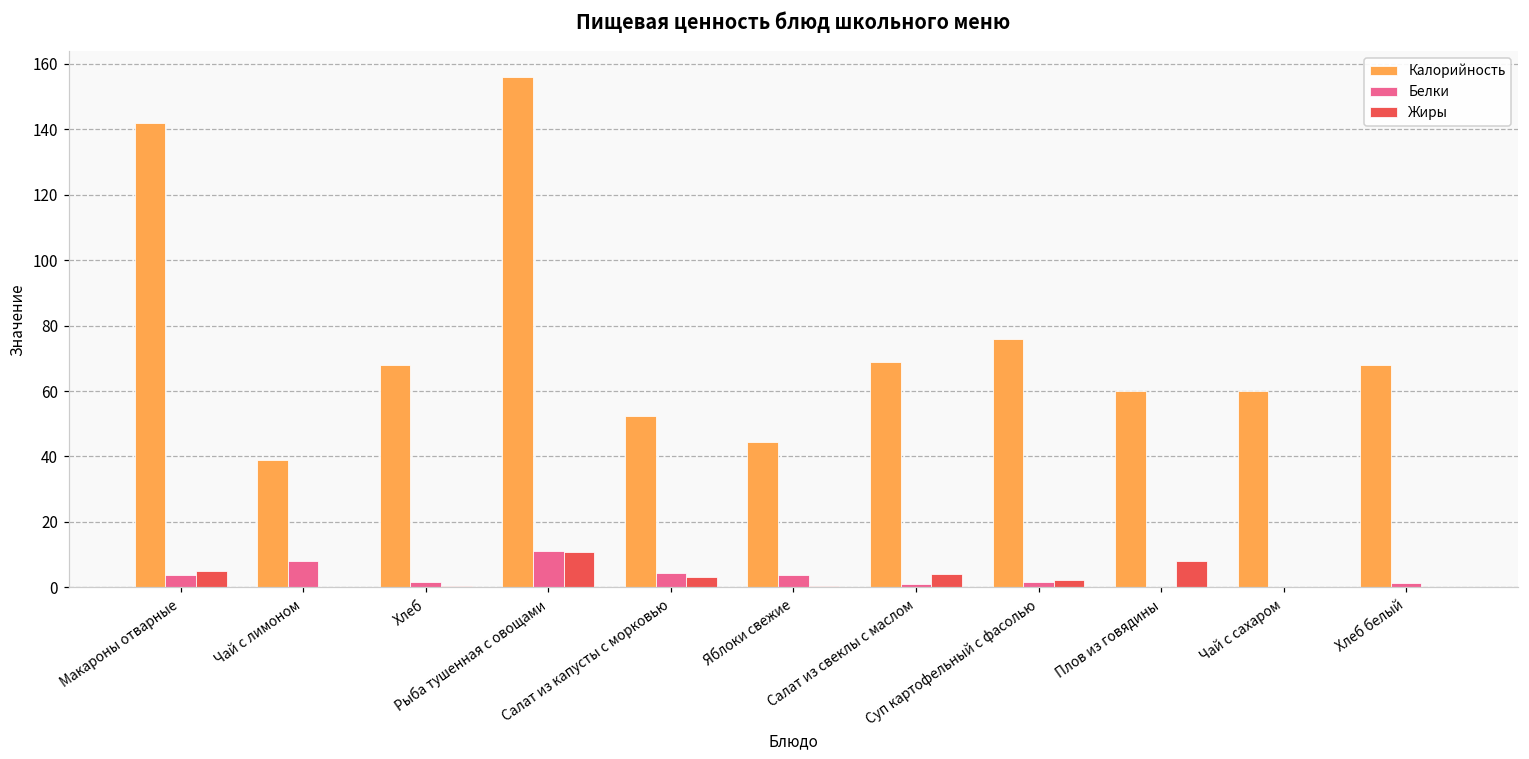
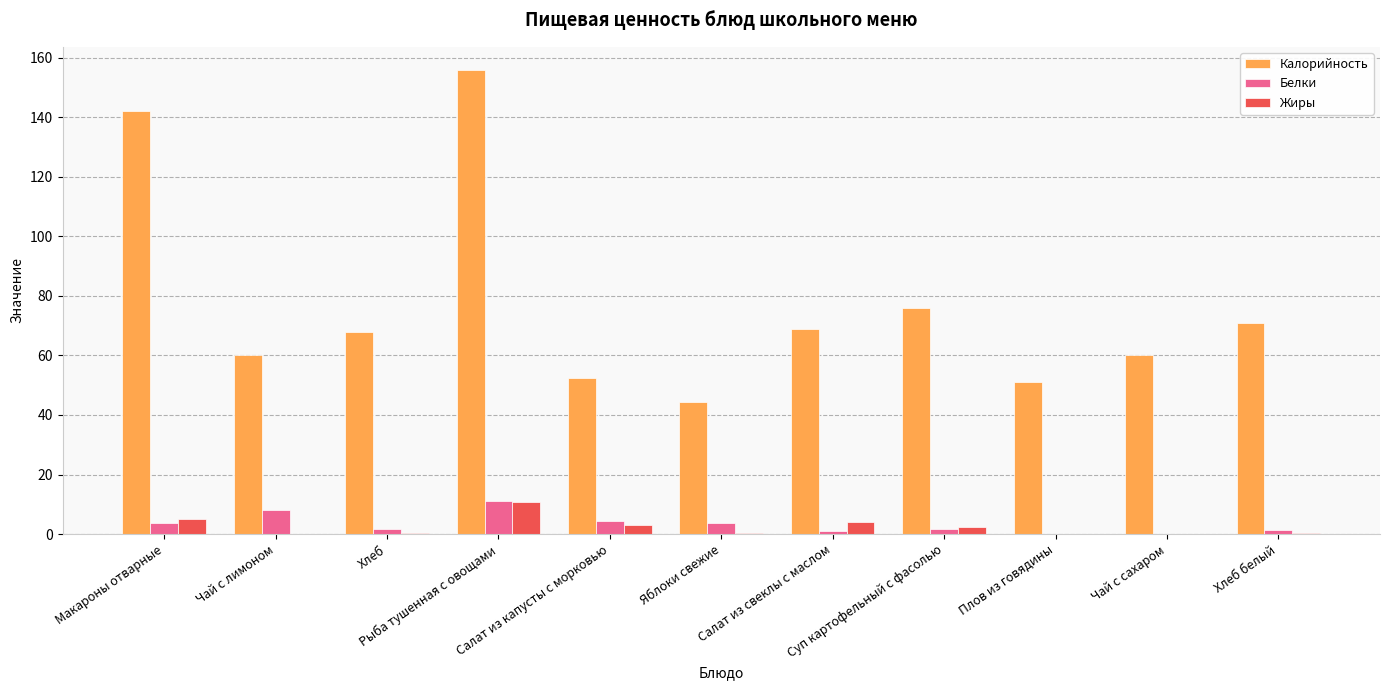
  {
    "Калорийность": {
      "Макароны отварные": 142,
-     "Чай с лимоном": 39,
+     "Чай с лимоном": 60,
      "Хлеб": 68,
      "Рыба тушенная с овощами": 156,
      "Салат из капусты с морковью": 52,
      "Яблоки свежие": 44,
      "Салат из свеклы с маслом": 69,
      "Суп картофельный с фасолью": 76,
-     "Плов из говядины": 60,
+     "Плов из говядины": 51,
      "Чай с сахаром": 60,
-     "Хлеб белый": 68
+     "Хлеб белый": 71
    },
    "Белки": {
      "Макароны отварные": 4,
      "Чай с лимоном": 8,
      "Хлеб": 2,
      "Рыба тушенная с овощами": 11,
      "Салат из капусты с морковью": 4,
      "Яблоки свежие": 4,
      "Салат из свеклы с маслом": 1,
      "Суп картофельный с фасолью": 2,
      "Плов из говядины": 0,
      "Чай с сахаром": 0,
      "Хлеб белый": 2
    },
    "Жиры": {
      "Макароны отварные": 5,
      "Чай с лимоном": 0,
      "Рыба тушенная с овощами": 11,
      "Салат из капусты с морковью": 3,
      "Салат из свеклы с маслом": 4,
      "Суп картофельный с фасолью": 2,
-     "Плов из говядины": 8,
+     "Плов из говядины": 0,
      "Чай с сахаром": 0
    }
  }
